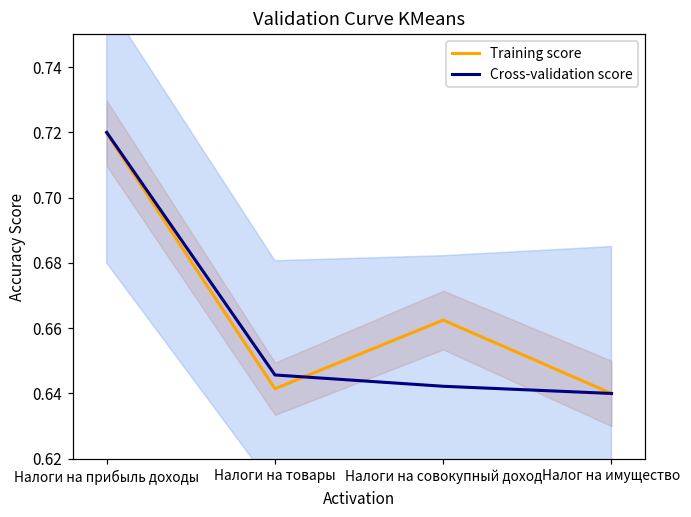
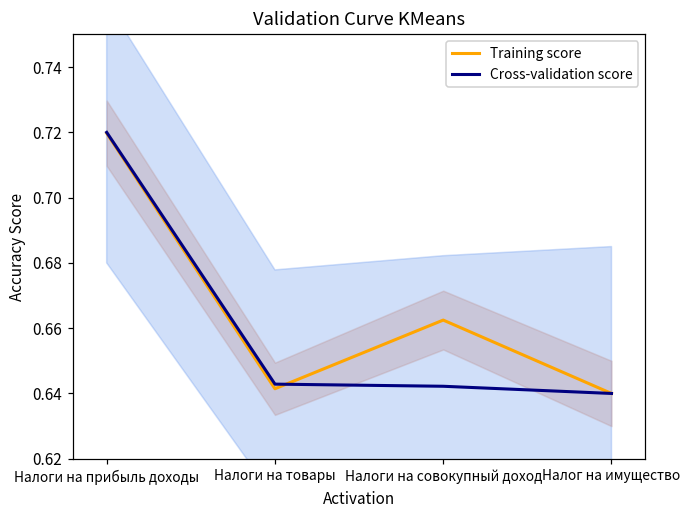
  {
    "Training score": {
      "Налоги на товары": 0.641,
      "Налоги на совокупный доход": 0.662
    },
    "Cross-validation score": {
-     "Налоги на товары": 0.646,
+     "Налоги на товары": 0.643,
      "Налоги на совокупный доход": 0.642
    }
  }
